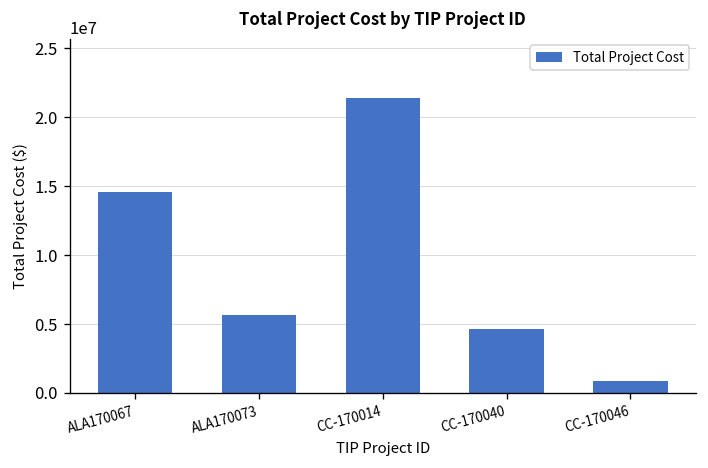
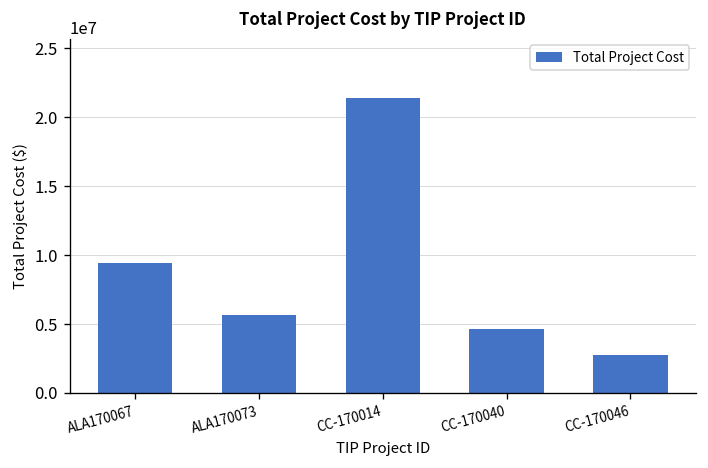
  {
-   "ALA170067": 14600000,
+   "ALA170067": 9400000,
    "ALA170073": 5700000,
    "CC-170014": 21400000,
    "CC-170040": 4700000,
-   "CC-170046": 900000
+   "CC-170046": 2700000
  }
